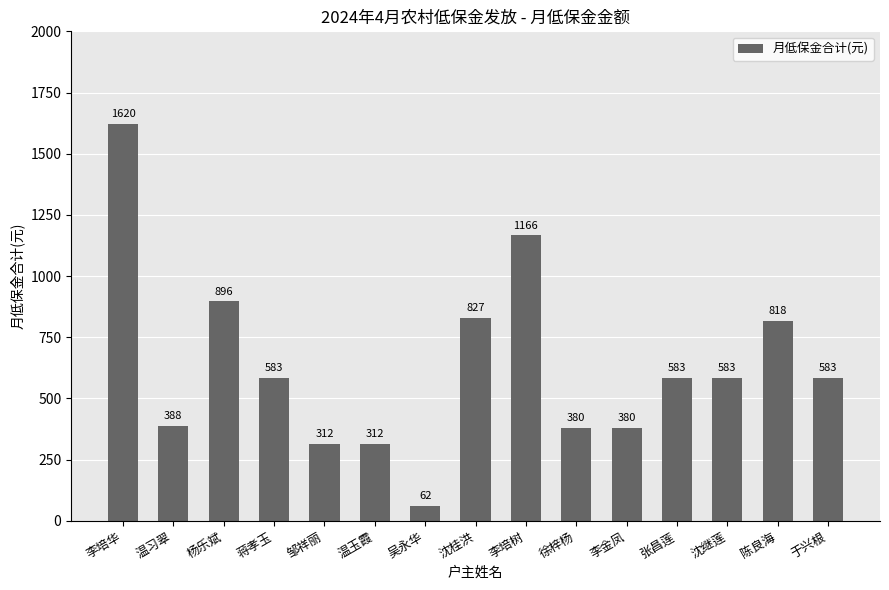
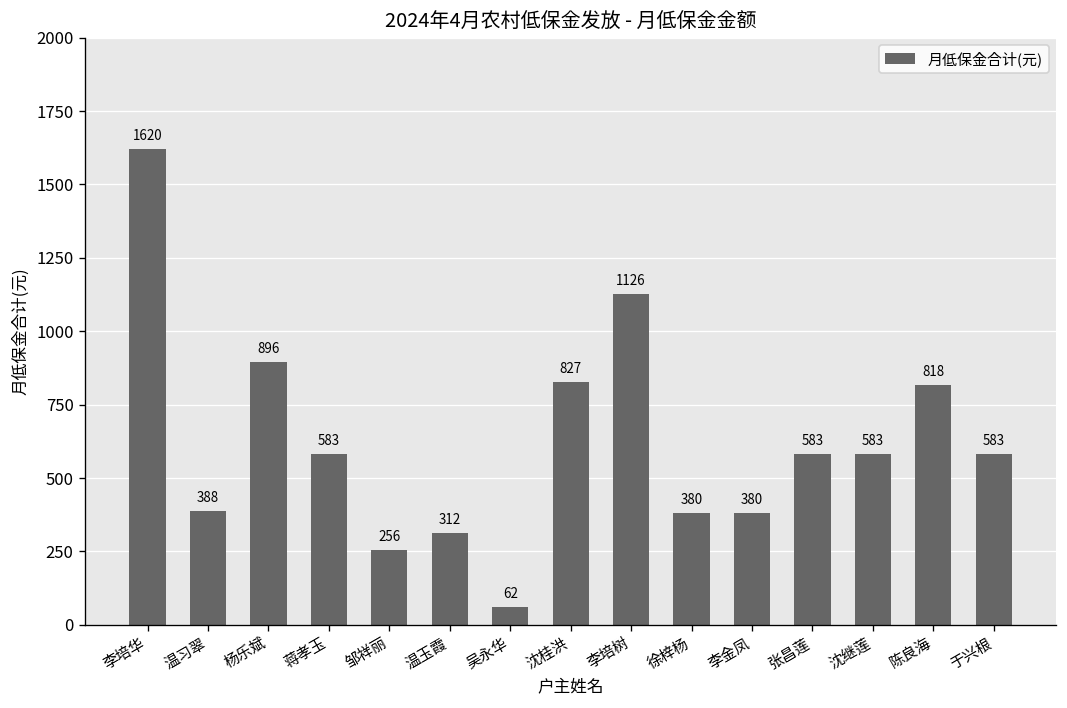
  {
    "李培华": 1620,
    "温习翠": 388,
    "杨乐斌": 896,
    "蒋孝玉": 583,
-   "邹祥丽": 312,
+   "邹祥丽": 256,
    "温玉霞": 312,
    "吴永华": 62,
    "沈桂洪": 827,
-   "李培树": 1166,
+   "李培树": 1126,
    "徐梓杨": 380,
    "李金凤": 380,
    "张昌莲": 583,
    "沈继莲": 583,
    "陈良海": 818,
    "于兴根": 583
  }
